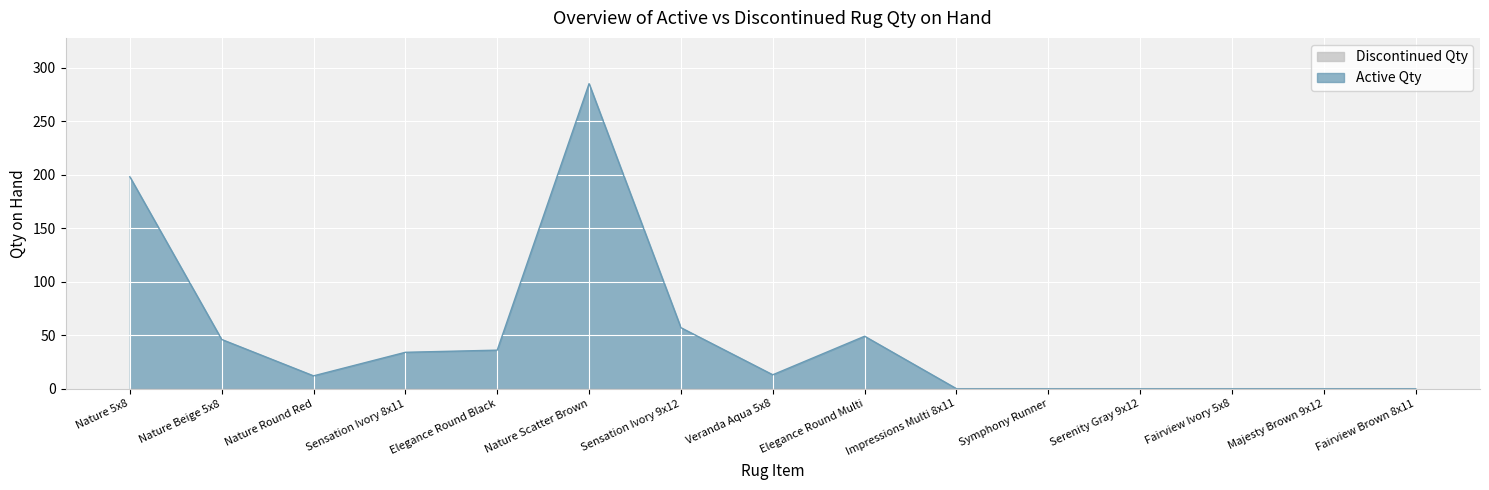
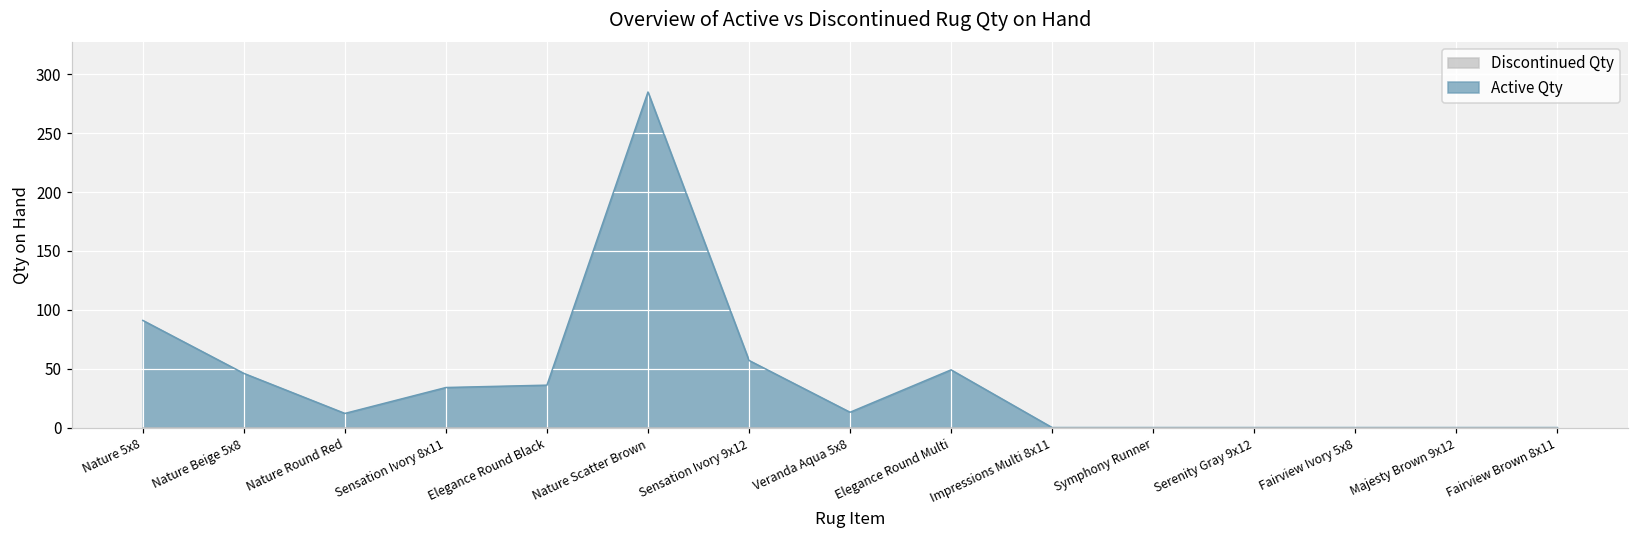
  {
    "Discontinued Qty": {
      "Nature 5x8": 0,
      "Nature Beige 5x8": 0,
      "Nature Round Red": 0,
      "Sensation Ivory 8x11": 0,
      "Elegance Round Black": 0,
      "Nature Scatter Brown": 0,
      "Sensation Ivory 9x12": 0,
      "Veranda Aqua 5x8": 0,
      "Elegance Round Multi": 0
    },
    "Active Qty": {
-     "Nature 5x8": 198,
+     "Nature 5x8": 91,
      "Nature Beige 5x8": 46,
      "Nature Round Red": 12,
      "Sensation Ivory 8x11": 34,
      "Elegance Round Black": 36,
      "Nature Scatter Brown": 285,
      "Sensation Ivory 9x12": 57,
      "Veranda Aqua 5x8": 13,
      "Elegance Round Multi": 49
    }
  }
